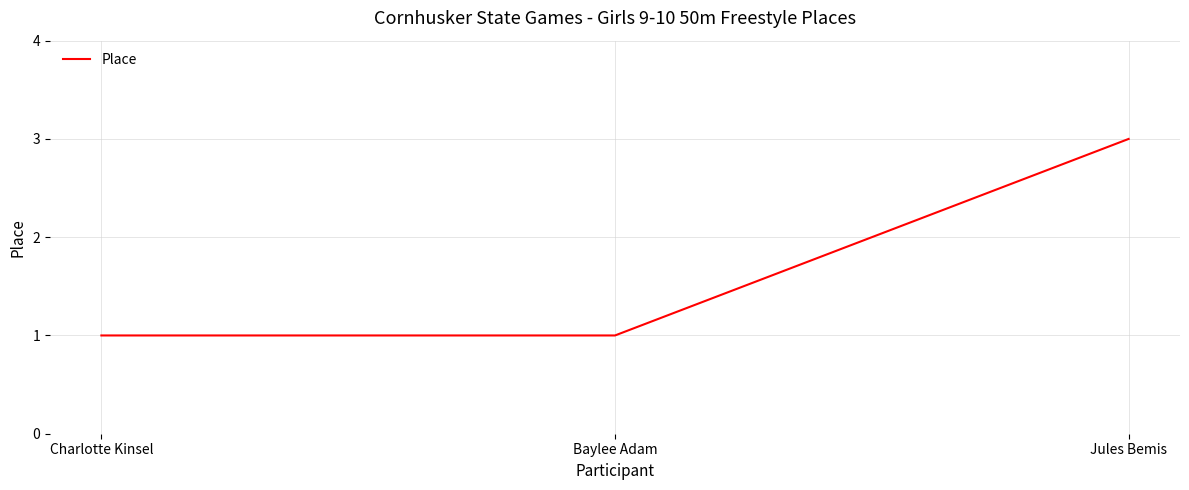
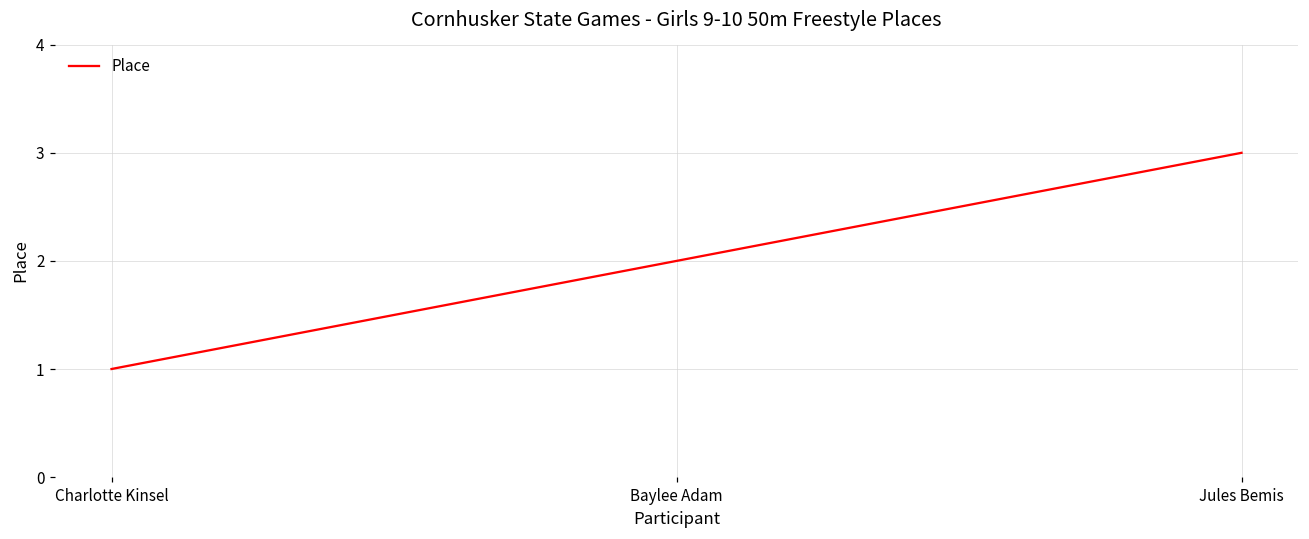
  {
    "Charlotte Kinsel": 1,
-   "Baylee Adam": 1,
+   "Baylee Adam": 2,
    "Jules Bemis": 3
  }
